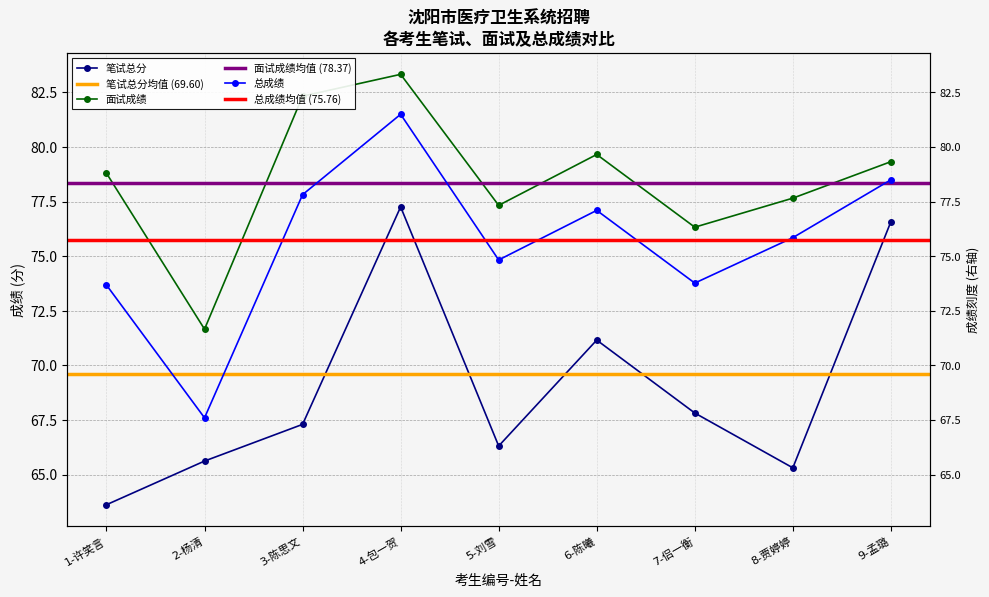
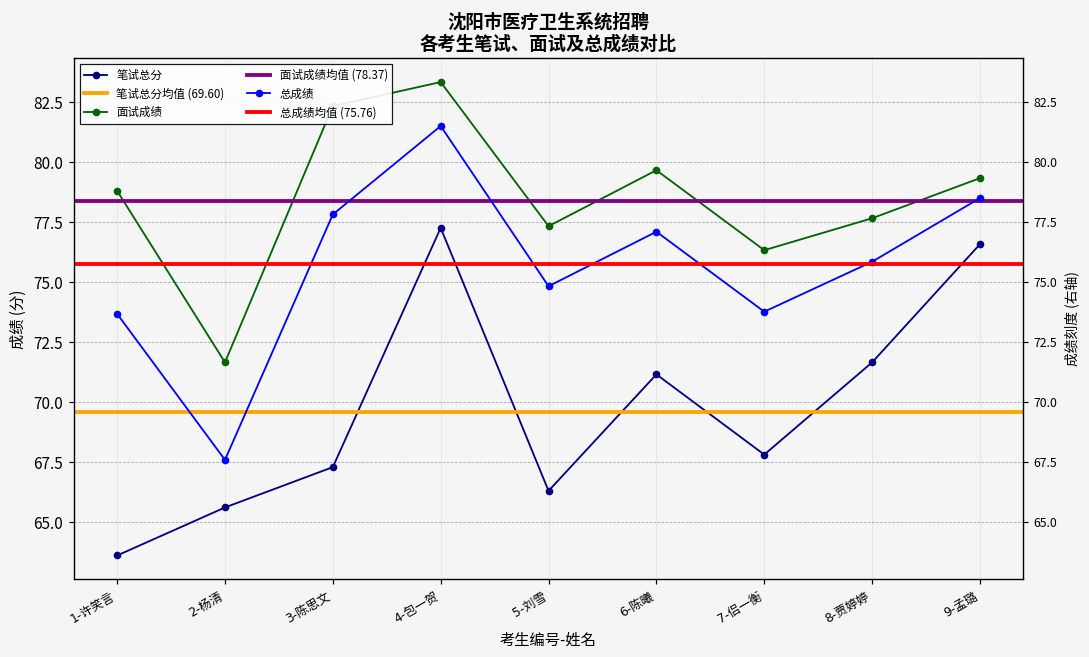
  {
    "笔试总分": {
      "1-许笑言": 63.6,
      "2-杨清": 65.6,
      "3-陈思文": 67.3,
      "4-包一贺": 77.3,
      "5-刘雪": 66.3,
      "6-陈曦": 71.2,
      "7-侣一衡": 67.8,
-     "8-贾婷婷": 65.3,
+     "8-贾婷婷": 71.7,
      "9-孟璐": 76.6
    },
    "面试成绩": {
      "1-许笑言": 78.8,
      "2-杨清": 71.7,
      "4-包一贺": 83.3,
      "5-刘雪": 77.3,
      "6-陈曦": 79.7,
      "7-侣一衡": 76.3,
      "8-贾婷婷": 77.7,
      "9-孟璐": 79.3
    },
    "总成绩": {
      "1-许笑言": 73.7,
      "2-杨清": 67.6,
      "3-陈思文": 77.8,
      "4-包一贺": 81.5,
      "5-刘雪": 74.8,
      "6-陈曦": 77.1,
      "7-侣一衡": 73.8,
      "8-贾婷婷": 75.9,
      "9-孟璐": 78.5
    }
  }
